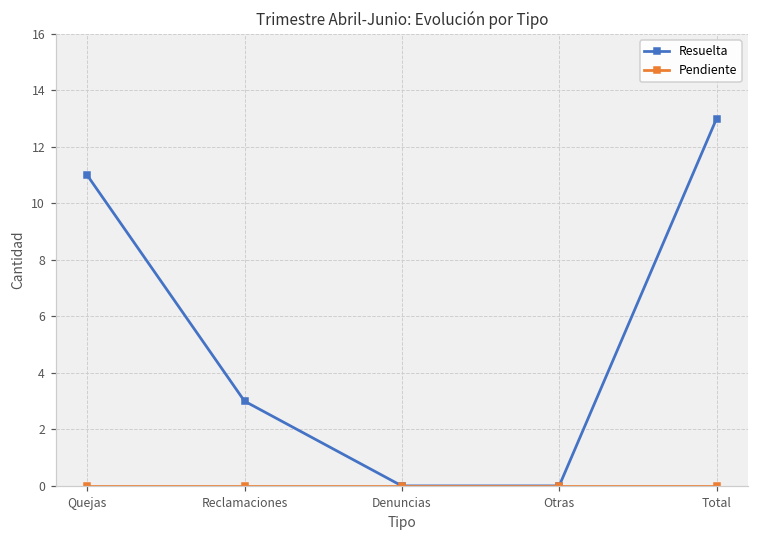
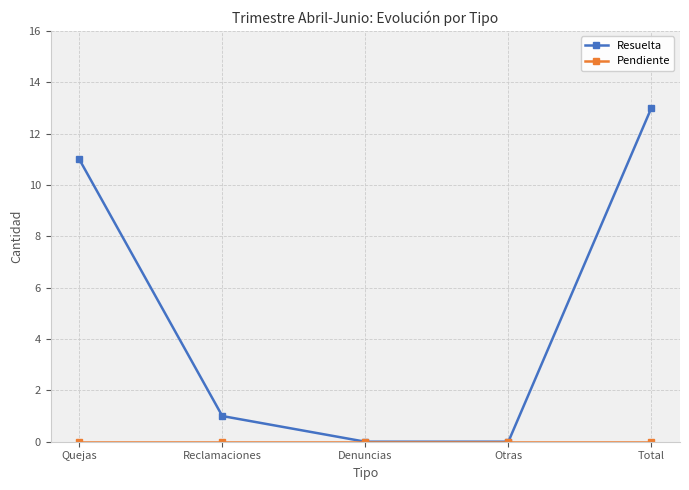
  {
    "Resuelta": {
      "Quejas": 11,
-     "Reclamaciones": 3,
+     "Reclamaciones": 1,
      "Total": 13
    },
    "Pendiente": {
      "Quejas": 0,
      "Reclamaciones": 0,
      "Total": 0
    }
  }
